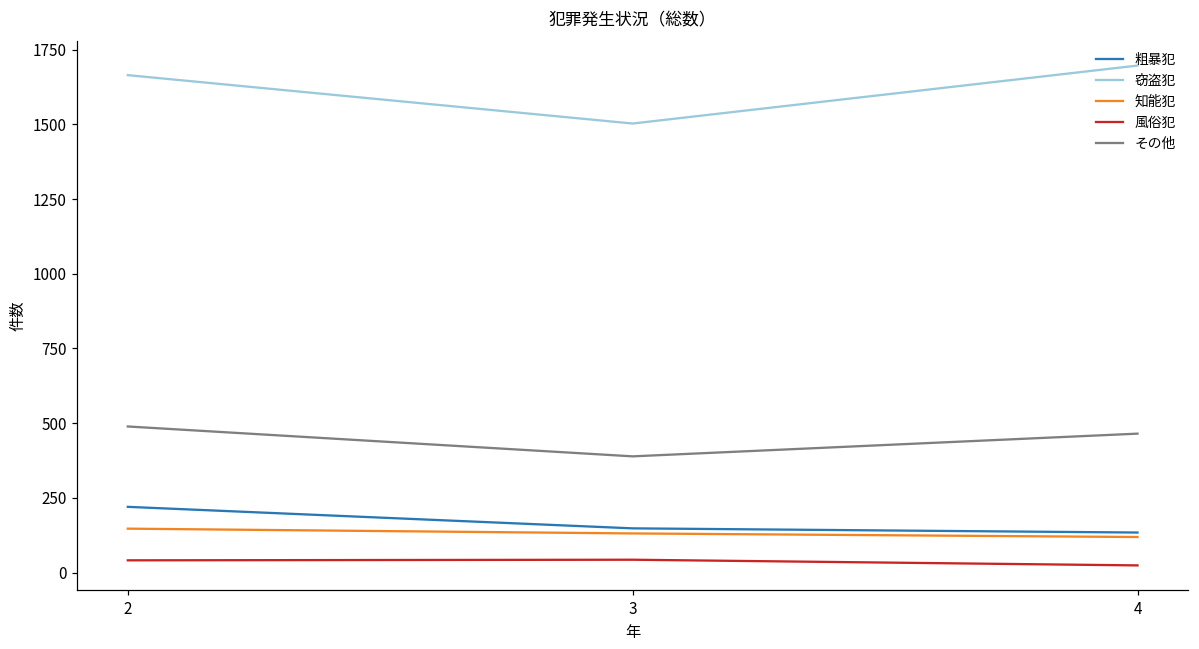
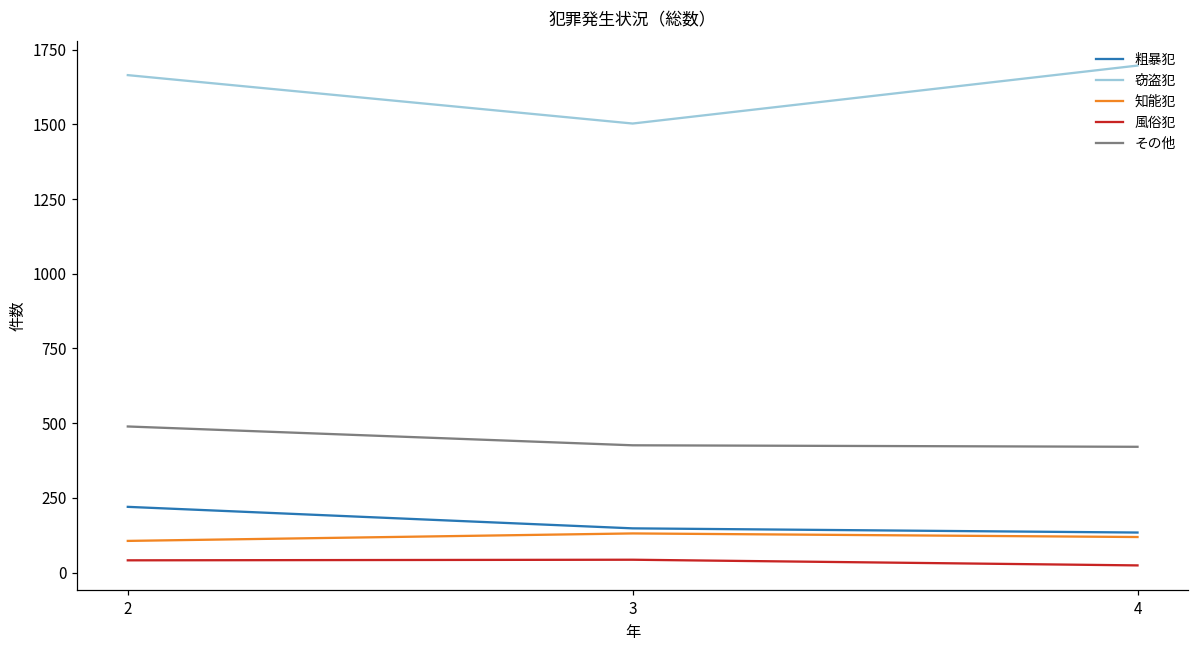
  {
    "粗暴犯": {
      "2": 220,
      "3": 150,
      "4": 130
    },
    "窃盗犯": {
      "2": 1670,
      "3": 1500,
      "4": 1700
    },
    "知能犯": {
-     "2": 150,
+     "2": 110,
      "3": 130,
      "4": 120
    },
    "風俗犯": {
      "2": 40,
      "3": 40,
      "4": 20
    },
    "その他": {
      "2": 490,
-     "3": 390,
-     "4": 470
+     "3": 430,
+     "4": 420
    }
  }
